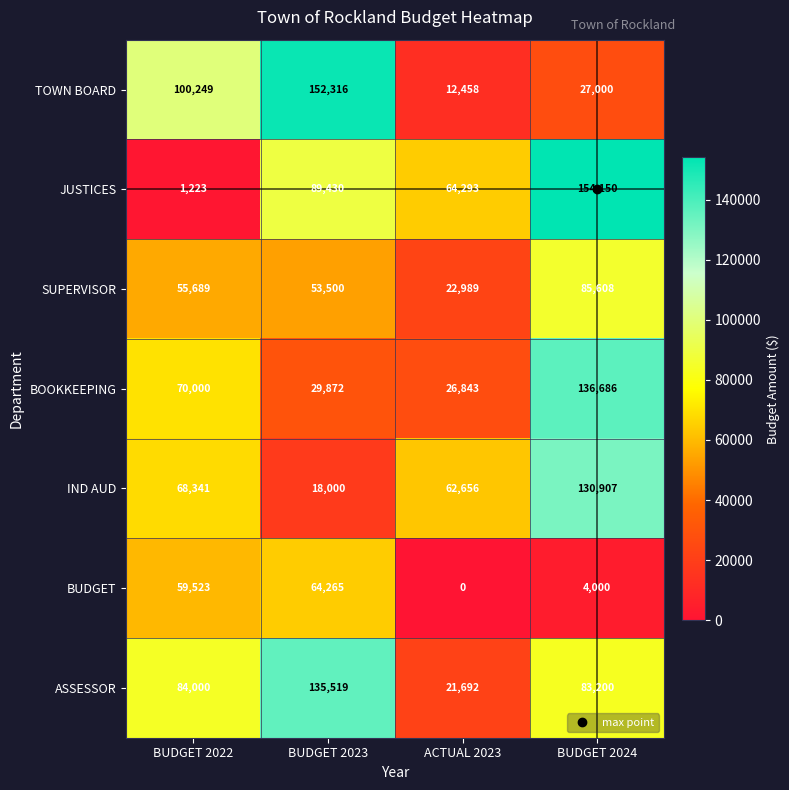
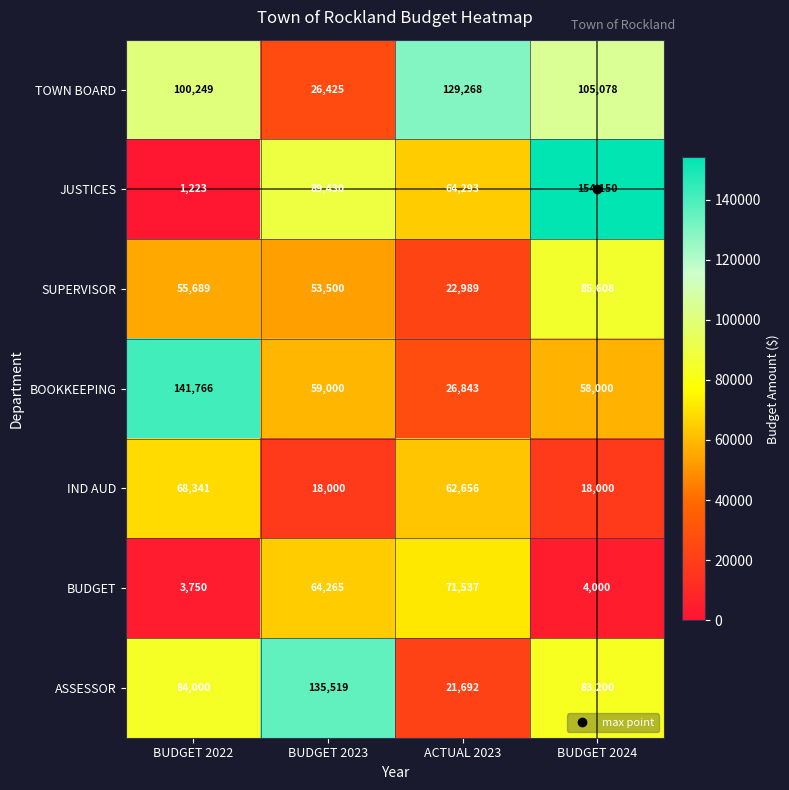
  {
    "TOWN BOARD": {
      "BUDGET 2022": "100,249",
-     "BUDGET 2023": "152,316",
-     "ACTUAL 2023": "12,458",
-     "BUDGET 2024": "27,000"
+     "BUDGET 2023": "26,425",
+     "ACTUAL 2023": "129,268",
+     "BUDGET 2024": "105,078"
    },
    "JUSTICES": {
      "BUDGET 2022": "1,223",
      "BUDGET 2023": "89,430",
      "ACTUAL 2023": "64,293"
    },
    "SUPERVISOR": {
      "BUDGET 2022": "55,689",
      "BUDGET 2023": "53,500",
      "ACTUAL 2023": "22,989",
      "BUDGET 2024": "85,608"
    },
    "BOOKKEEPING": {
-     "BUDGET 2022": "70,000",
-     "BUDGET 2023": "29,872",
+     "BUDGET 2022": "141,766",
+     "BUDGET 2023": "59,000",
      "ACTUAL 2023": "26,843",
-     "BUDGET 2024": "136,686"
+     "BUDGET 2024": "58,000"
    },
    "IND AUD": {
      "BUDGET 2022": "68,341",
      "BUDGET 2023": "18,000",
      "ACTUAL 2023": "62,656",
-     "BUDGET 2024": "130,907"
+     "BUDGET 2024": "18,000"
    },
    "BUDGET": {
-     "BUDGET 2022": "59,523",
+     "BUDGET 2022": "3,750",
      "BUDGET 2023": "64,265",
-     "ACTUAL 2023": "0",
+     "ACTUAL 2023": "71,537",
      "BUDGET 2024": "4,000"
    },
    "ASSESSOR": {
      "BUDGET 2022": "84,000",
      "BUDGET 2023": "135,519",
      "ACTUAL 2023": "21,692",
      "BUDGET 2024": "83,200"
    }
  }
